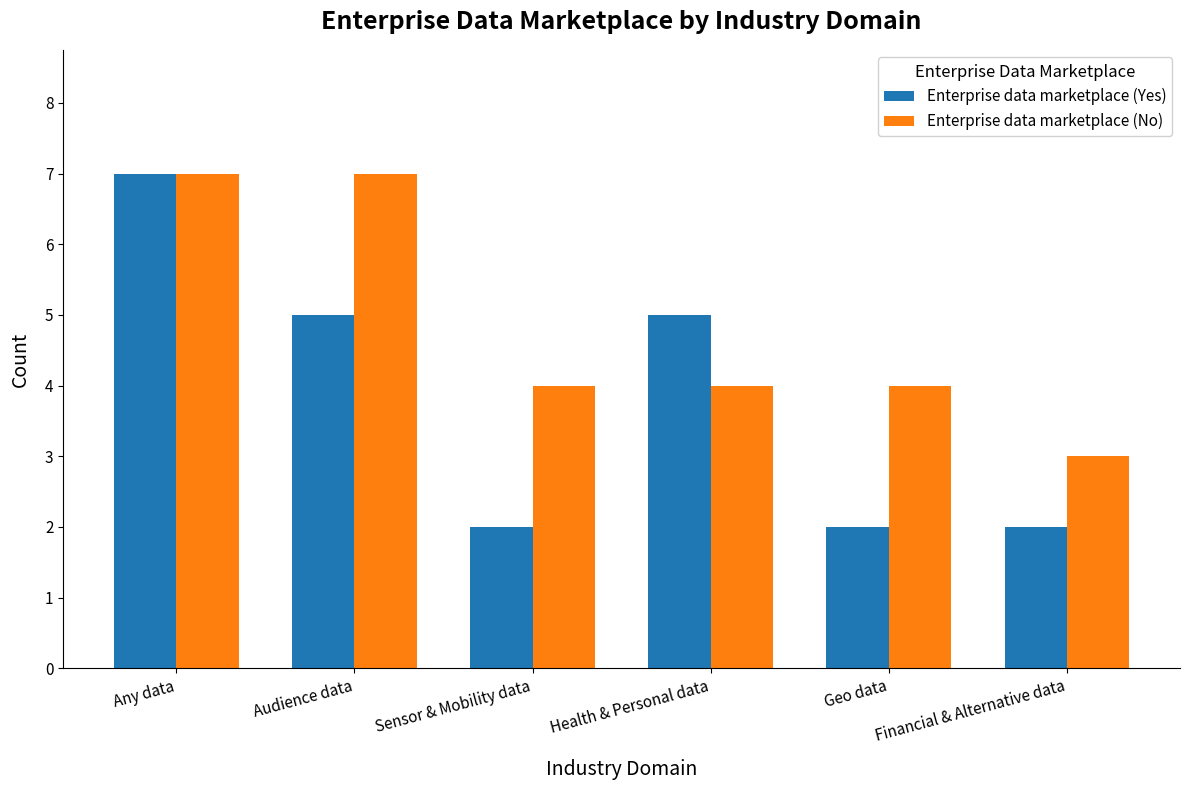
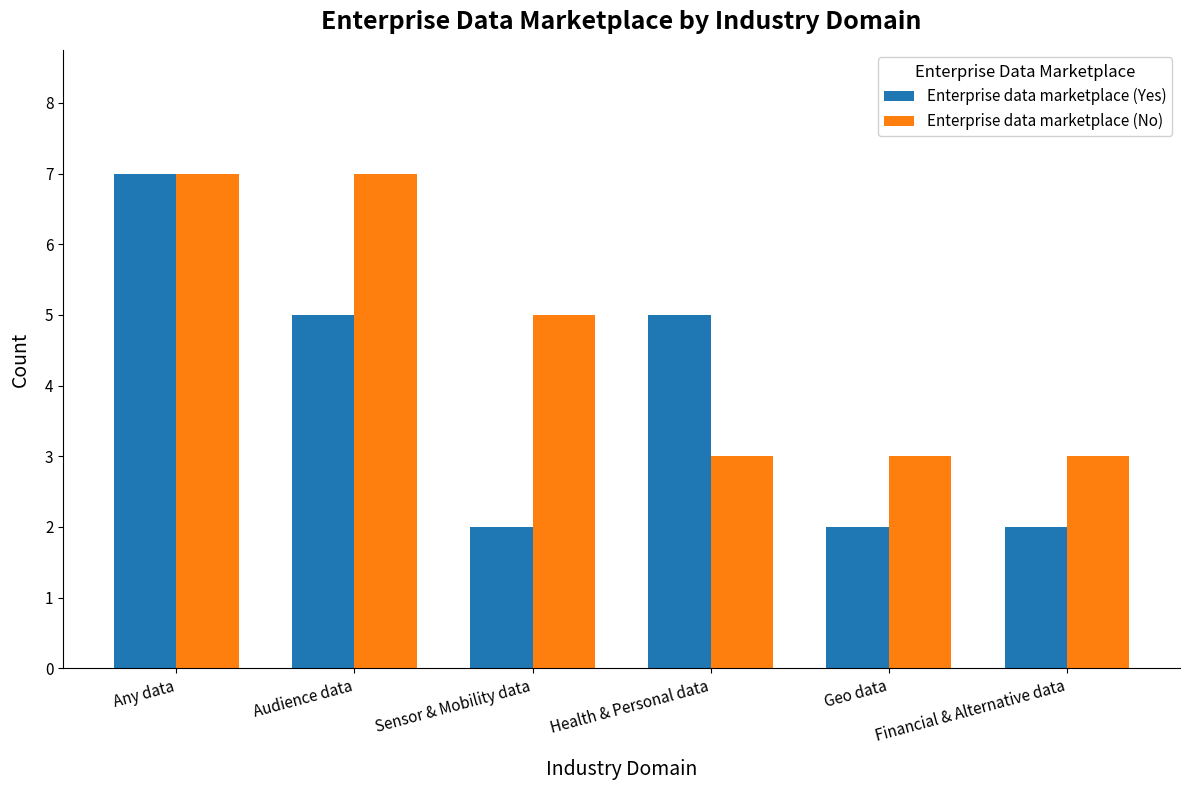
  {
    "Enterprise data marketplace (Yes)": {
      "Any data": 7,
      "Audience data": 5,
      "Sensor & Mobility data": 2,
      "Health & Personal data": 5,
      "Geo data": 2,
      "Financial & Alternative data": 2
    },
    "Enterprise data marketplace (No)": {
      "Any data": 7,
      "Audience data": 7,
-     "Sensor & Mobility data": 4,
-     "Health & Personal data": 4,
-     "Geo data": 4,
+     "Sensor & Mobility data": 5,
+     "Health & Personal data": 3,
+     "Geo data": 3,
      "Financial & Alternative data": 3
    }
  }
